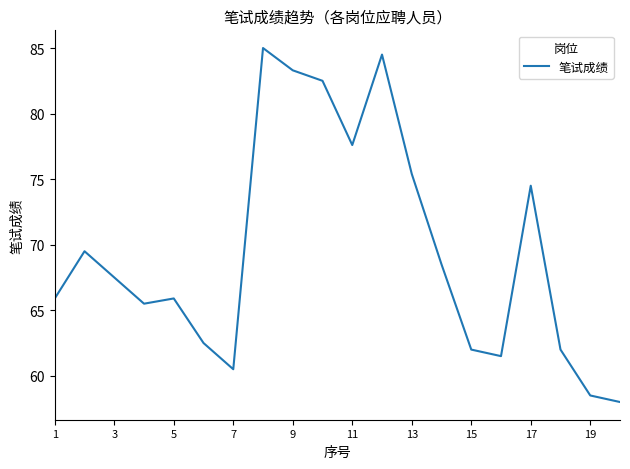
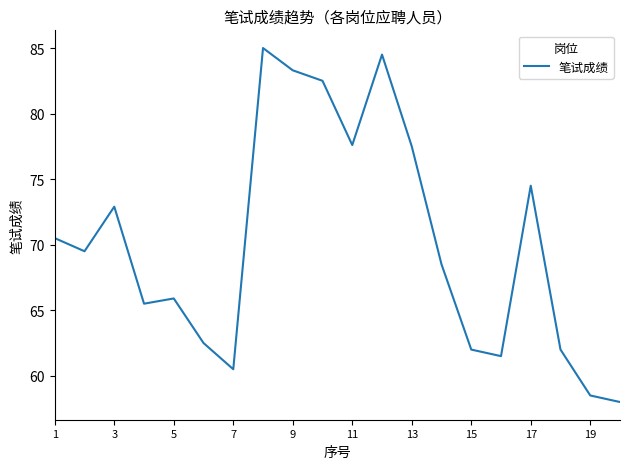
  {
-   "1": 65.9,
-   "3": 67.5,
+   "1": 70.5,
+   "3": 72.9,
    "5": 65.9,
    "7": 60.5,
    "9": 83.3,
    "11": 77.6,
-   "13": 75.4,
+   "13": 77.5,
    "15": 62.0,
    "17": 74.5,
    "19": 58.5
  }
